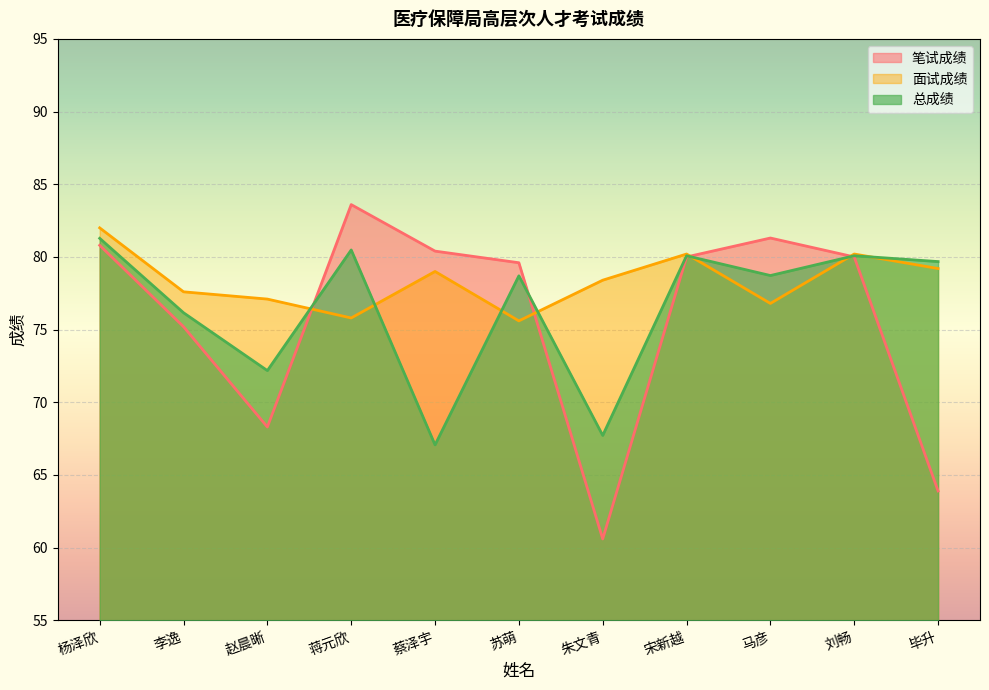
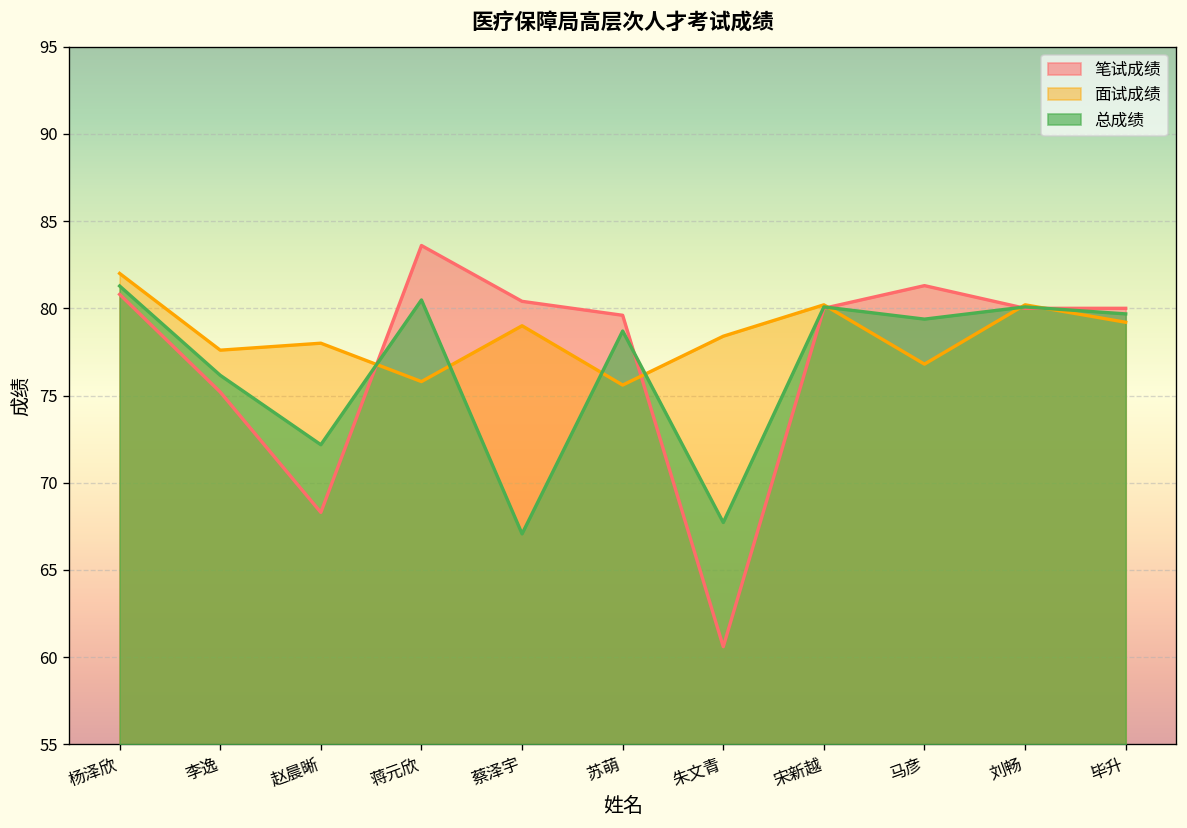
  {
    "笔试成绩": {
      "杨泽欣": 80.8,
      "李逸": 75.2,
      "赵晨晰": 68.3,
      "蒋元欣": 83.6,
      "蔡泽宇": 80.4,
      "苏萌": 79.6,
      "朱文青": 60.6,
      "马彦": 81.3,
-     "毕升": 63.9
+     "毕升": 80.0
    },
    "面试成绩": {
      "杨泽欣": 82.0,
      "李逸": 77.6,
-     "赵晨晰": 77.1,
+     "赵晨晰": 78.0,
      "蒋元欣": 75.8,
      "蔡泽宇": 79.0,
      "苏萌": 75.6,
      "朱文青": 78.4,
      "马彦": 76.8,
      "毕升": 79.2
    },
    "总成绩": {
      "杨泽欣": 81.3,
      "李逸": 76.2,
      "赵晨晰": 72.2,
      "蒋元欣": 80.5,
      "蔡泽宇": 67.1,
      "苏萌": 78.7,
      "朱文青": 67.7,
-     "马彦": 78.7,
+     "马彦": 79.4,
      "毕升": 79.7
    }
  }
